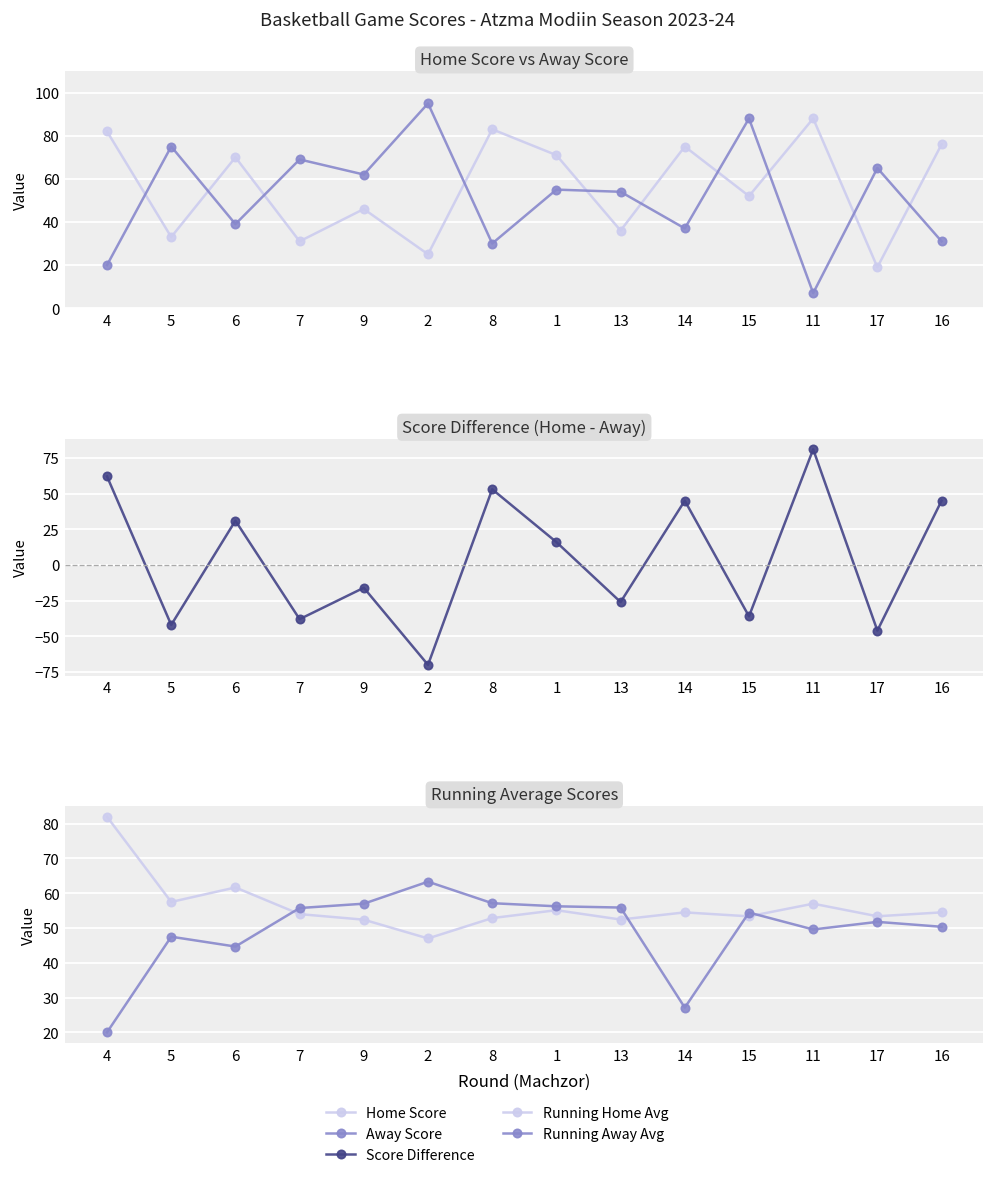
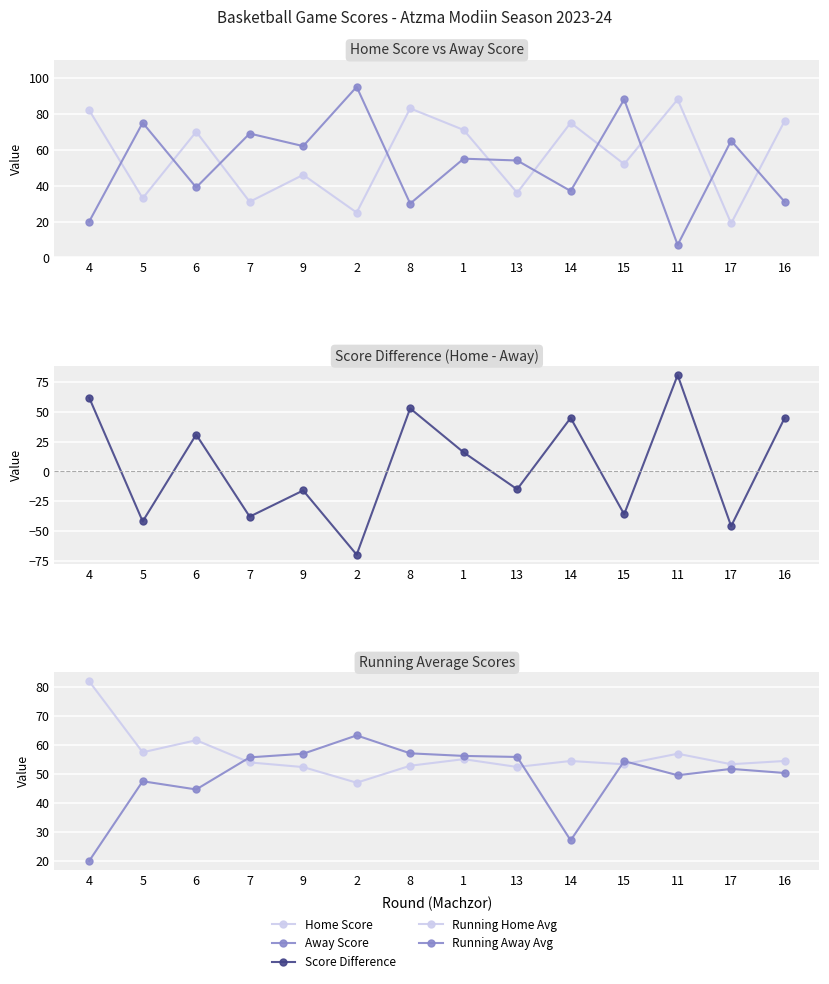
  {
    "Home Score vs Away Score": {
      "Home Score": {
        "4": 82,
        "5": 33,
        "6": 70,
        "7": 31,
        "9": 46,
        "2": 25,
        "8": 83,
        "1": 71,
        "13": 36,
        "14": 75,
        "15": 52,
        "11": 88,
        "17": 19,
        "16": 76
      },
      "Away Score": {
        "4": 20,
        "5": 75,
        "6": 39,
        "7": 69,
        "9": 62,
        "2": 95,
        "8": 30,
        "1": 55,
        "13": 54,
        "14": 37,
        "15": 88,
        "11": 7,
        "17": 65,
        "16": 31
      }
    },
    "Score Difference (Home - Away)": {
      "4": 62,
      "5": -42,
      "6": 31,
      "7": -38,
      "9": -16,
      "2": -70,
      "8": 53,
      "1": 16,
-     "13": -26,
+     "13": -15,
      "14": 45,
      "15": -36,
      "11": 81,
      "17": -46,
      "16": 45
    },
    "Running Average Scores": {
      "Running Home Avg": {
        "4": 82,
        "5": 58,
        "6": 62,
        "7": 54,
        "9": 52,
        "2": 47,
        "8": 53,
        "1": 55,
        "13": 52,
        "14": 55,
        "15": 53,
        "11": 57,
        "17": 53,
        "16": 55
      },
      "Running Away Avg": {
        "4": 20,
        "5": 48,
        "6": 45,
        "7": 56,
        "9": 57,
        "2": 63,
        "8": 57,
        "1": 56,
        "13": 56,
        "14": 27,
        "15": 54,
        "11": 50,
        "17": 52,
        "16": 50
      }
    }
  }
